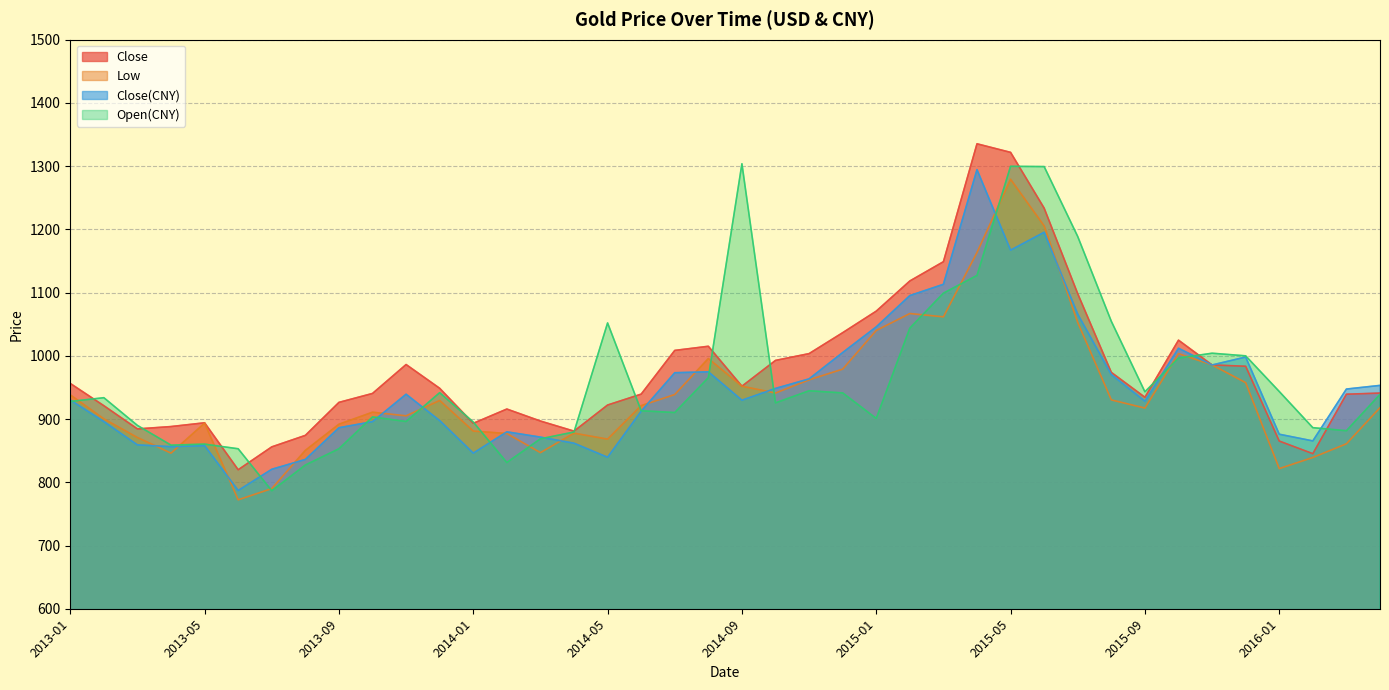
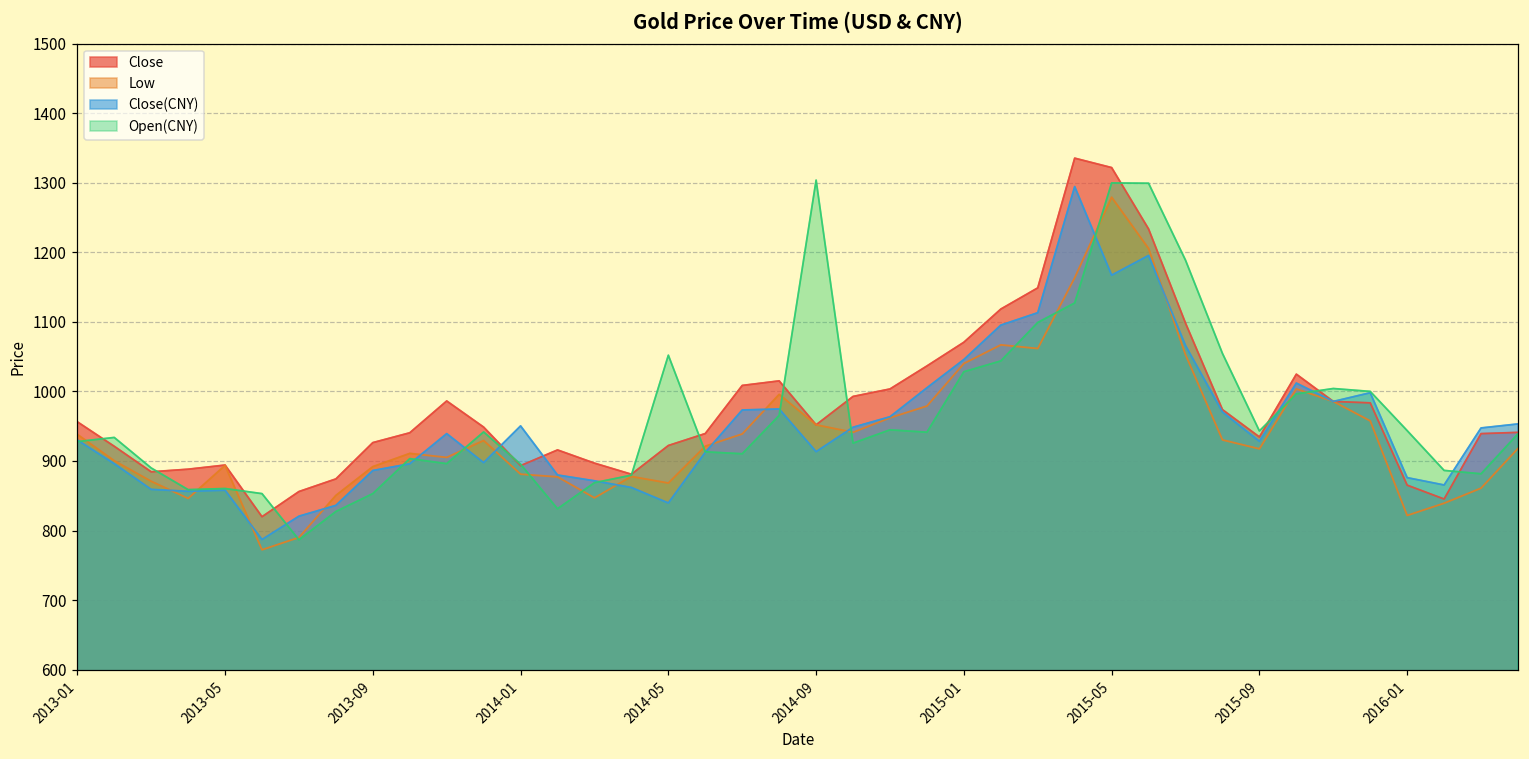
  {
    "Close(CNY)": {
      "2013-09": 890,
-     "2014-01": 850,
+     "2014-01": 950,
      "2014-05": 840,
-     "2014-09": 930,
+     "2014-09": 910,
      "2015-01": 1050,
      "2015-05": 1170,
      "2015-09": 930,
      "2016-01": 880
    },
    "Open(CNY)": {
      "2013-09": 850,
      "2014-05": 1050,
      "2014-09": 1300,
-     "2015-01": 900,
+     "2015-01": 1030,
      "2015-05": 1300,
      "2015-09": 940,
      "2016-01": 940
    }
  }
